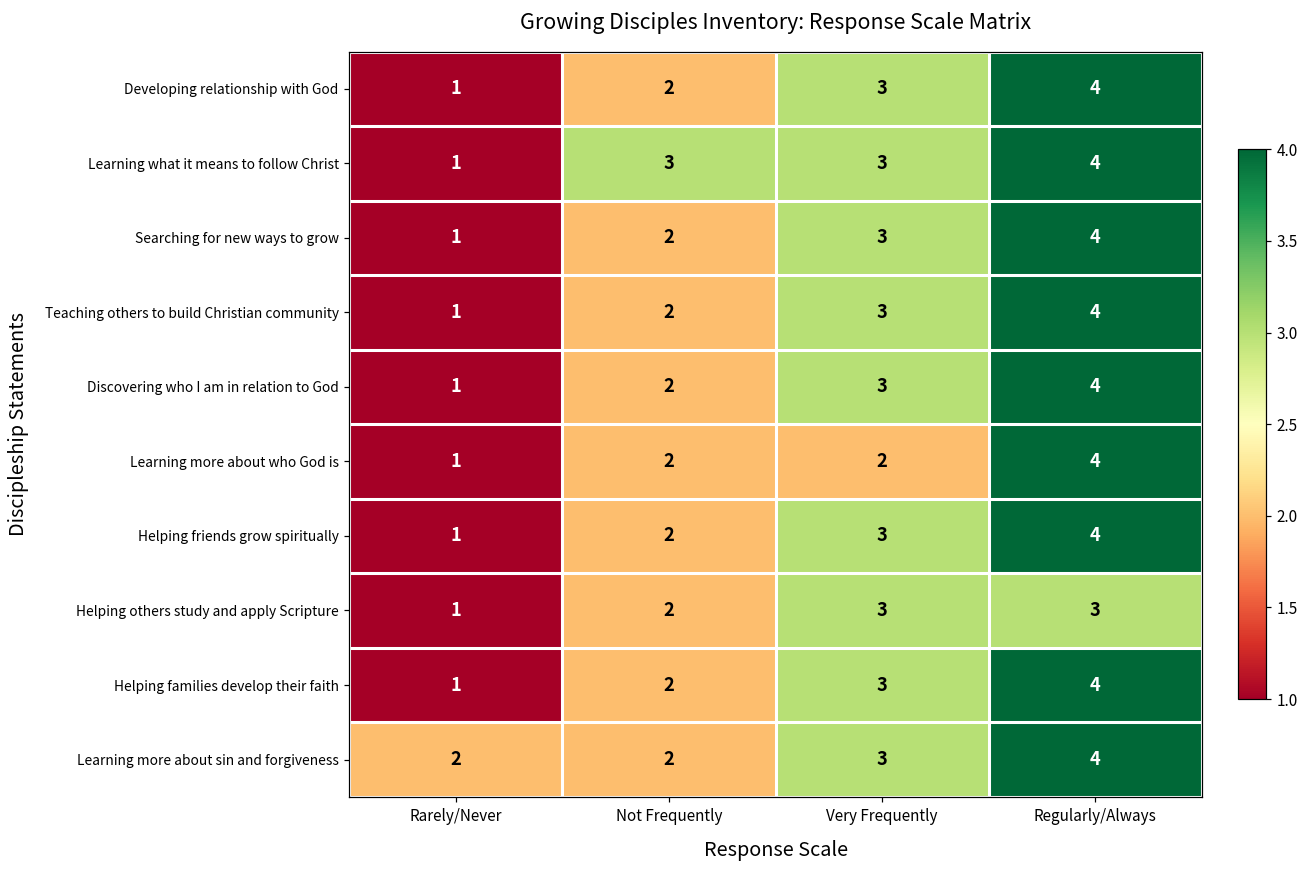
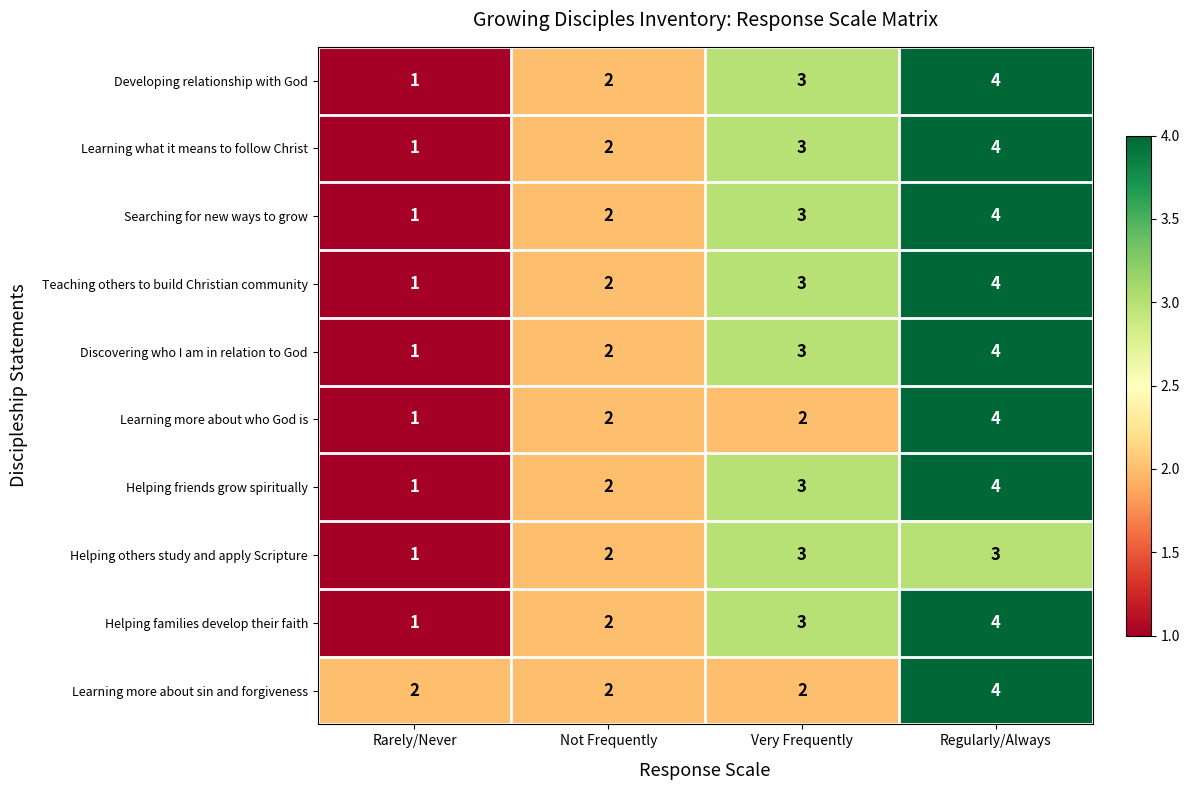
  {
    "Developing relationship with God": {
      "Rarely/Never": 1,
      "Not Frequently": 2,
      "Very Frequently": 3,
      "Regularly/Always": 4
    },
    "Learning what it means to follow Christ": {
      "Rarely/Never": 1,
-     "Not Frequently": 3,
+     "Not Frequently": 2,
      "Very Frequently": 3,
      "Regularly/Always": 4
    },
    "Searching for new ways to grow": {
      "Rarely/Never": 1,
      "Not Frequently": 2,
      "Very Frequently": 3,
      "Regularly/Always": 4
    },
    "Teaching others to build Christian community": {
      "Rarely/Never": 1,
      "Not Frequently": 2,
      "Very Frequently": 3,
      "Regularly/Always": 4
    },
    "Discovering who I am in relation to God": {
      "Rarely/Never": 1,
      "Not Frequently": 2,
      "Very Frequently": 3,
      "Regularly/Always": 4
    },
    "Learning more about who God is": {
      "Rarely/Never": 1,
      "Not Frequently": 2,
      "Very Frequently": 2,
      "Regularly/Always": 4
    },
    "Helping friends grow spiritually": {
      "Rarely/Never": 1,
      "Not Frequently": 2,
      "Very Frequently": 3,
      "Regularly/Always": 4
    },
    "Helping others study and apply Scripture": {
      "Rarely/Never": 1,
      "Not Frequently": 2,
      "Very Frequently": 3,
      "Regularly/Always": 3
    },
    "Helping families develop their faith": {
      "Rarely/Never": 1,
      "Not Frequently": 2,
      "Very Frequently": 3,
      "Regularly/Always": 4
    },
    "Learning more about sin and forgiveness": {
      "Rarely/Never": 2,
      "Not Frequently": 2,
-     "Very Frequently": 3,
+     "Very Frequently": 2,
      "Regularly/Always": 4
    }
  }
